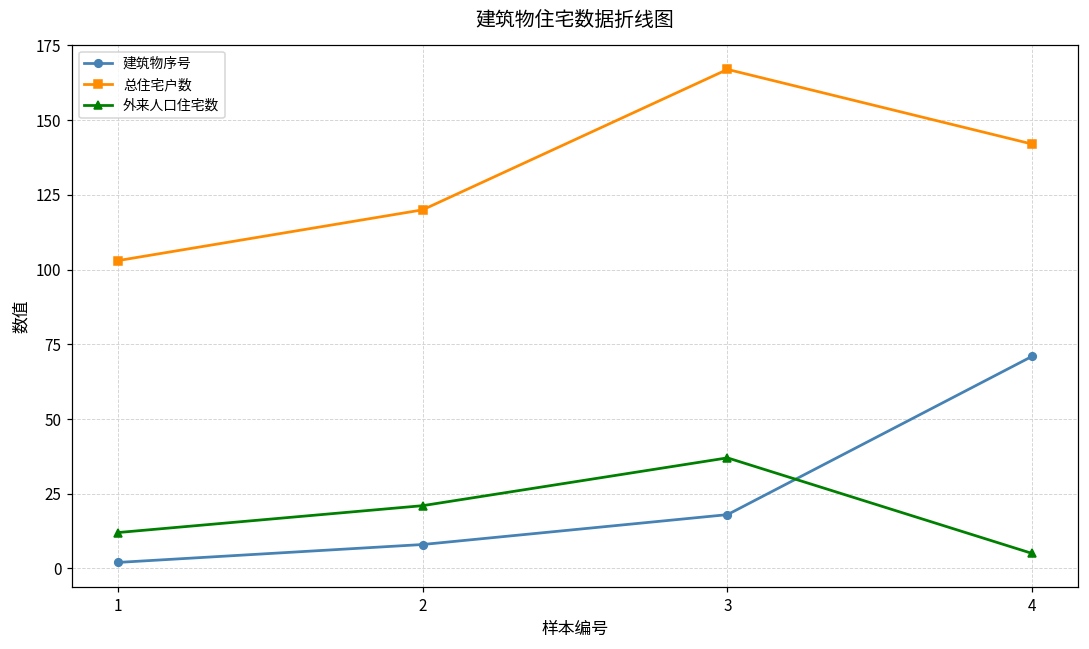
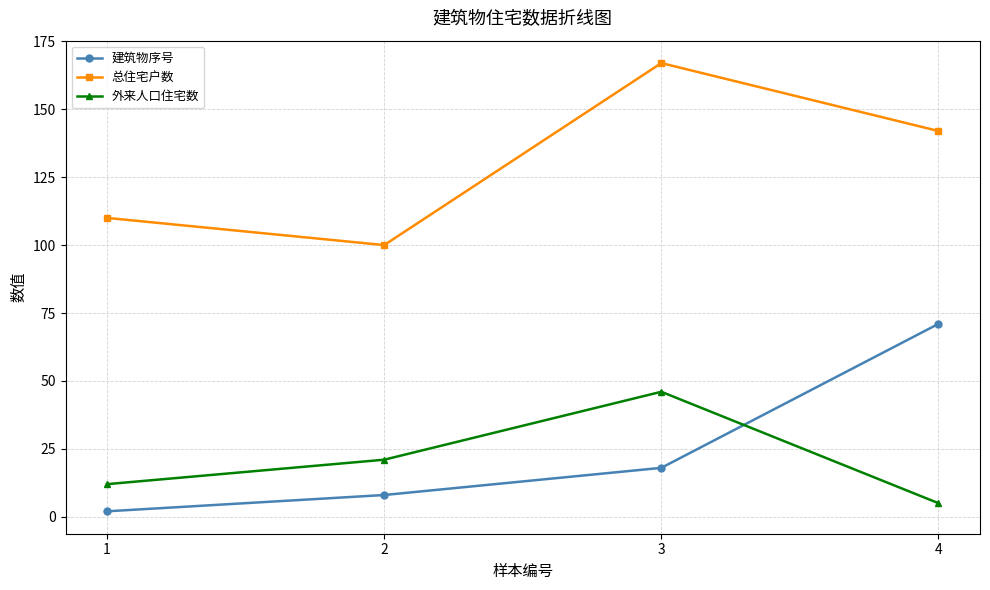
  {
    "建筑物序号": {
      "1": 2,
      "2": 8,
      "3": 18,
      "4": 71
    },
    "总住宅户数": {
-     "1": 103,
-     "2": 120,
+     "1": 110,
+     "2": 100,
      "3": 167,
      "4": 142
    },
    "外来人口住宅数": {
      "1": 12,
      "2": 21,
-     "3": 37,
+     "3": 46,
      "4": 5
    }
  }
